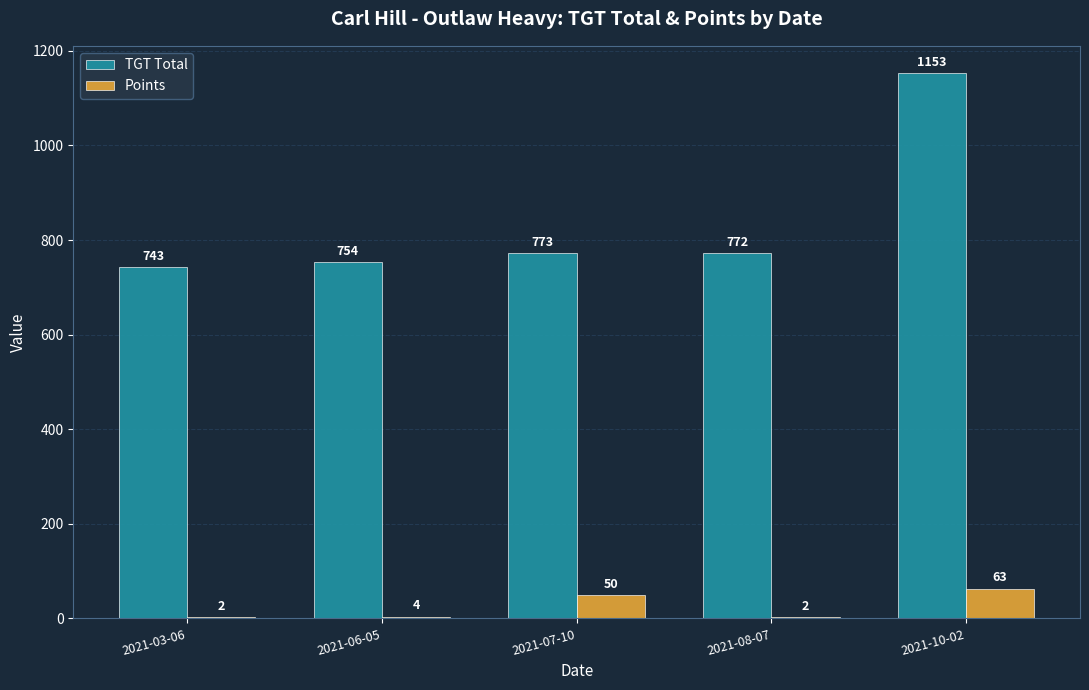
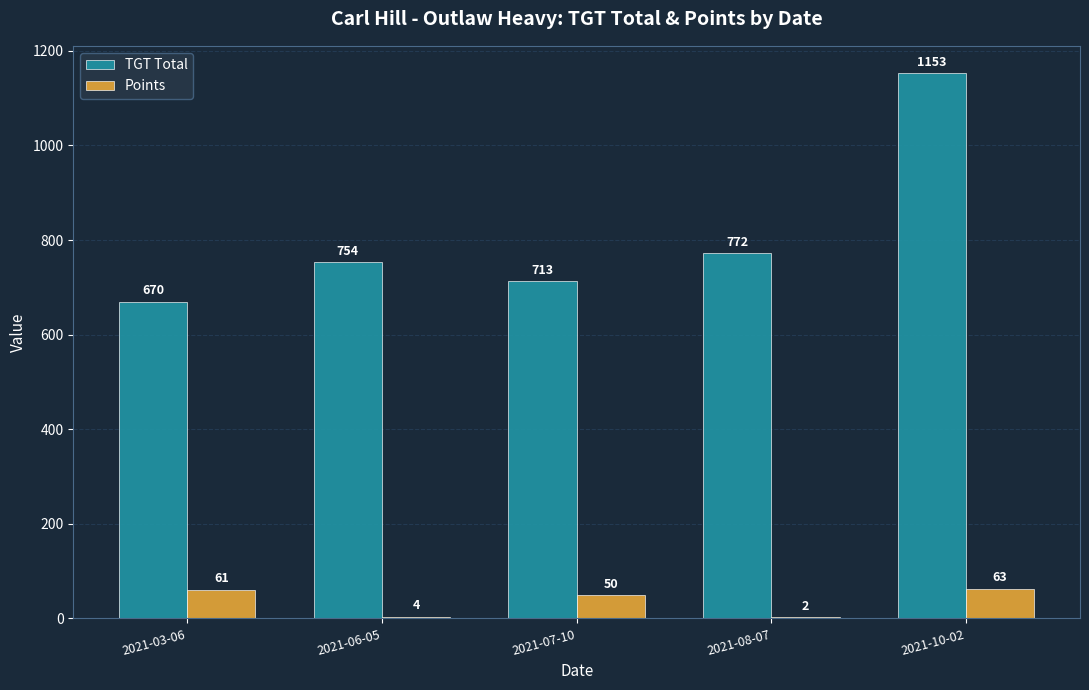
  {
    "TGT Total": {
-     "2021-03-06": 743,
+     "2021-03-06": 670,
      "2021-06-05": 754,
-     "2021-07-10": 773,
+     "2021-07-10": 713,
      "2021-08-07": 772,
      "2021-10-02": 1153
    },
    "Points": {
-     "2021-03-06": 2,
+     "2021-03-06": 61,
      "2021-06-05": 4,
      "2021-07-10": 50,
      "2021-08-07": 2,
      "2021-10-02": 63
    }
  }
